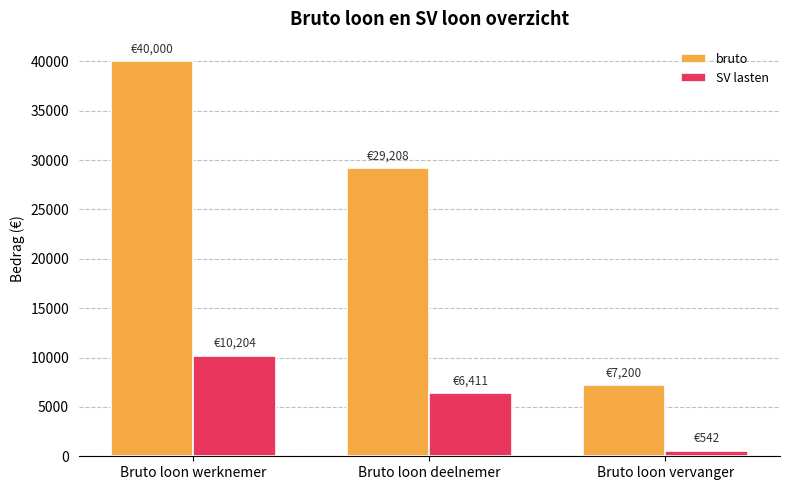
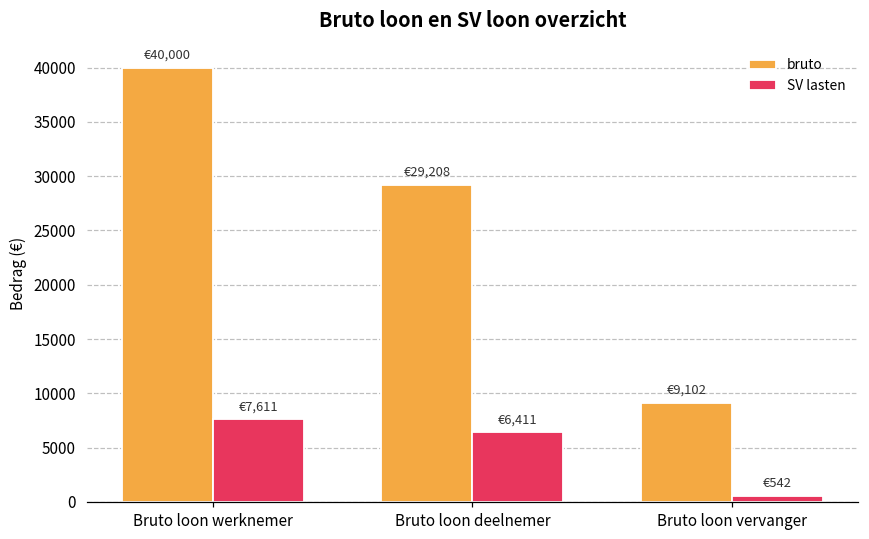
  {
    "bruto": {
      "Bruto loon werknemer": "€40,000",
      "Bruto loon deelnemer": "€29,208",
-     "Bruto loon vervanger": "€7,200"
+     "Bruto loon vervanger": "€9,102"
    },
    "SV lasten": {
-     "Bruto loon werknemer": "€10,204",
+     "Bruto loon werknemer": "€7,611",
      "Bruto loon deelnemer": "€6,411",
      "Bruto loon vervanger": "€542"
    }
  }
